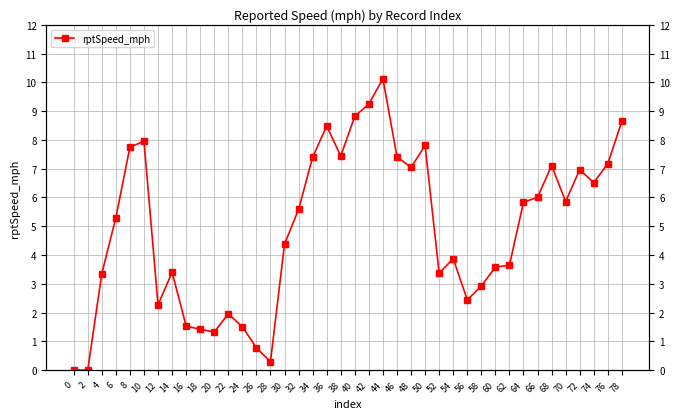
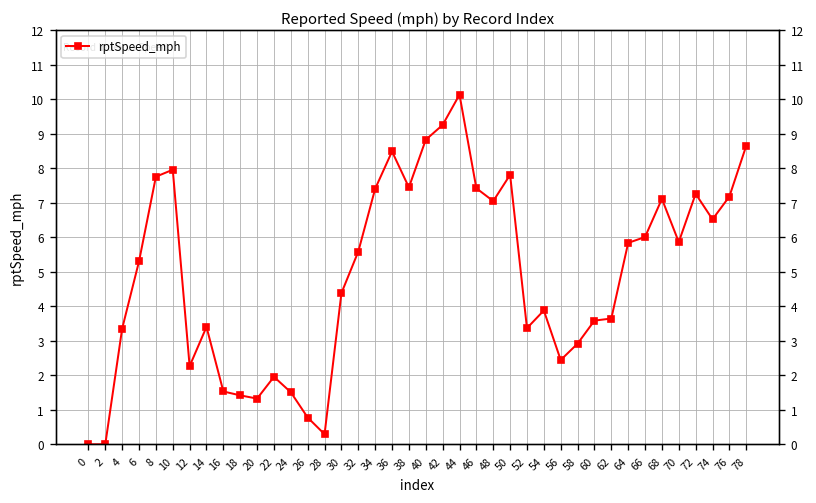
  {
    "0": 0.0,
    "2": 0.0,
    "4": 3.4,
    "6": 5.3,
    "8": 7.8,
    "10": 8.0,
    "12": 2.3,
    "14": 3.4,
    "16": 1.5,
    "18": 1.4,
    "20": 1.3,
    "22": 2.0,
    "24": 1.5,
    "26": 0.8,
    "28": 0.3,
    "30": 4.4,
    "32": 5.6,
    "34": 7.4,
    "36": 8.5,
    "38": 7.4,
    "40": 8.8,
    "42": 9.3,
    "44": 10.1,
    "46": 7.4,
    "48": 7.0,
    "50": 7.8,
    "52": 3.4,
    "54": 3.9,
    "56": 2.4,
    "58": 2.9,
    "60": 3.6,
    "62": 3.6,
    "64": 5.8,
    "66": 6.0,
    "68": 7.1,
    "70": 5.9,
-   "72": 7.0,
+   "72": 7.3,
    "74": 6.5,
    "76": 7.2,
    "78": 8.6
  }
